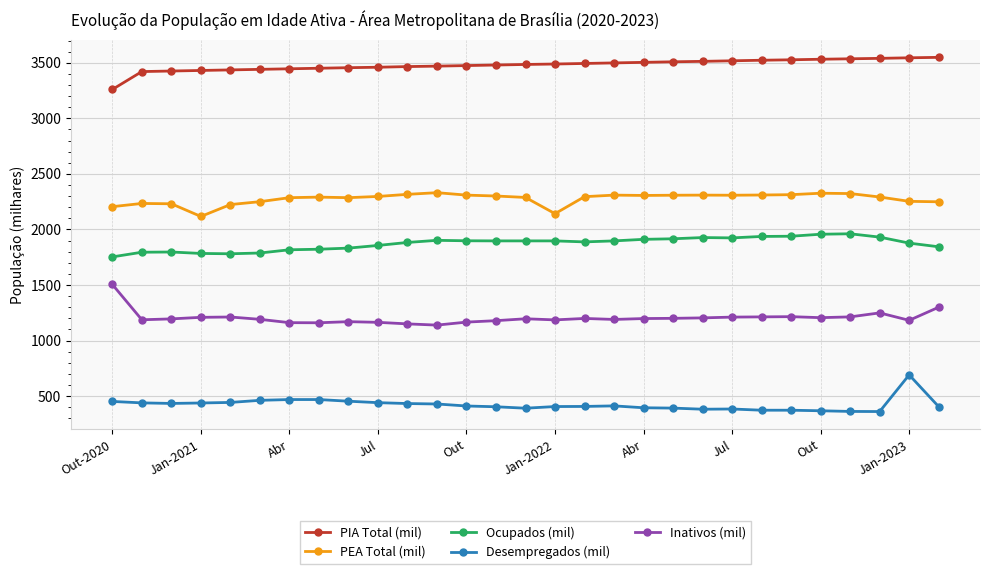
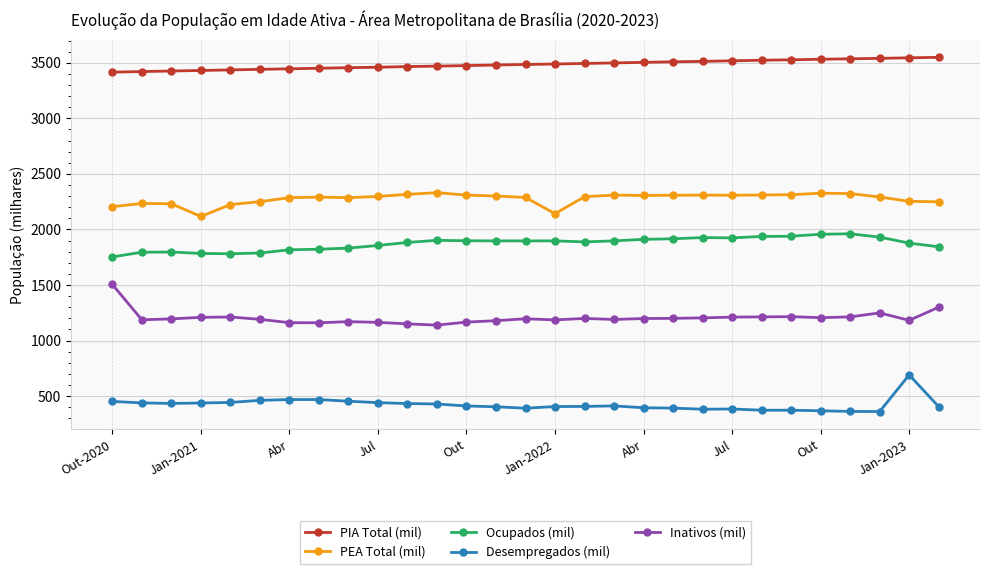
  {
    "PIA Total (mil)": {
-     "Out-2020": 3260,
+     "Out-2020": 3420,
      "Jan-2021": 3430,
      "Jan-2022": 3490,
      "Jan-2023": 3550
    },
    "PEA Total (mil)": {
      "Out-2020": 2210,
      "Jan-2021": 2120,
      "Jan-2022": 2140,
      "Jan-2023": 2250
    },
    "Ocupados (mil)": {
      "Out-2020": 1750,
      "Jan-2021": 1780,
      "Jan-2022": 1900,
      "Jan-2023": 1880
    },
    "Desempregados (mil)": {
      "Out-2020": 450,
      "Jan-2021": 440,
      "Jan-2022": 410,
      "Jan-2023": 690
    },
    "Inativos (mil)": {
      "Out-2020": 1510,
      "Jan-2021": 1210,
      "Jan-2022": 1190,
      "Jan-2023": 1180
    }
  }
